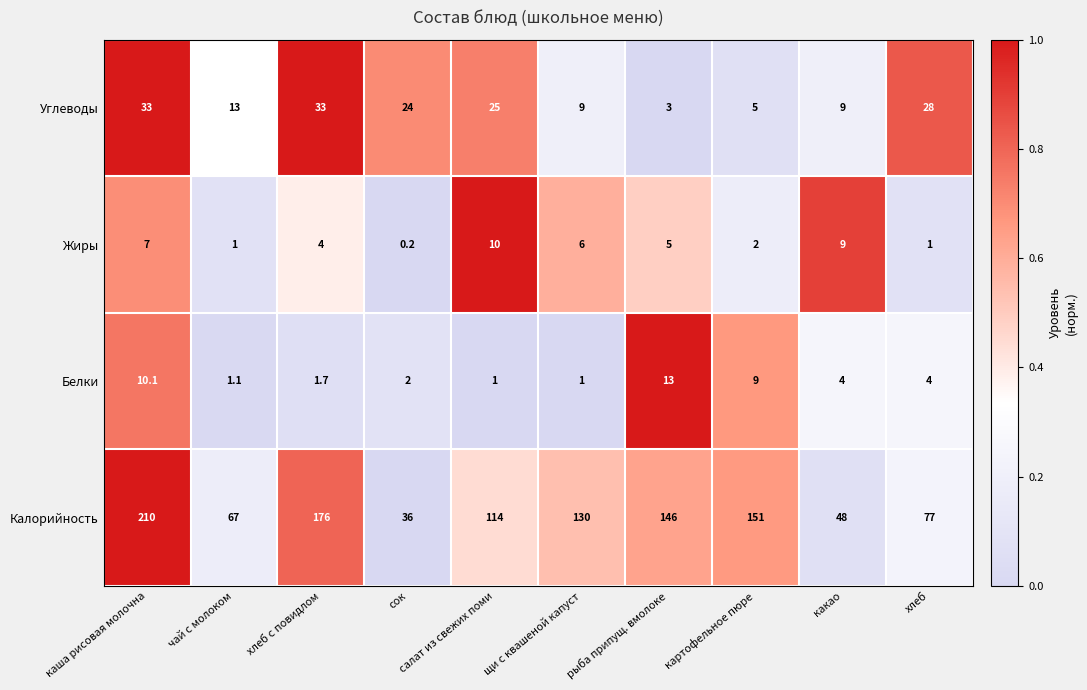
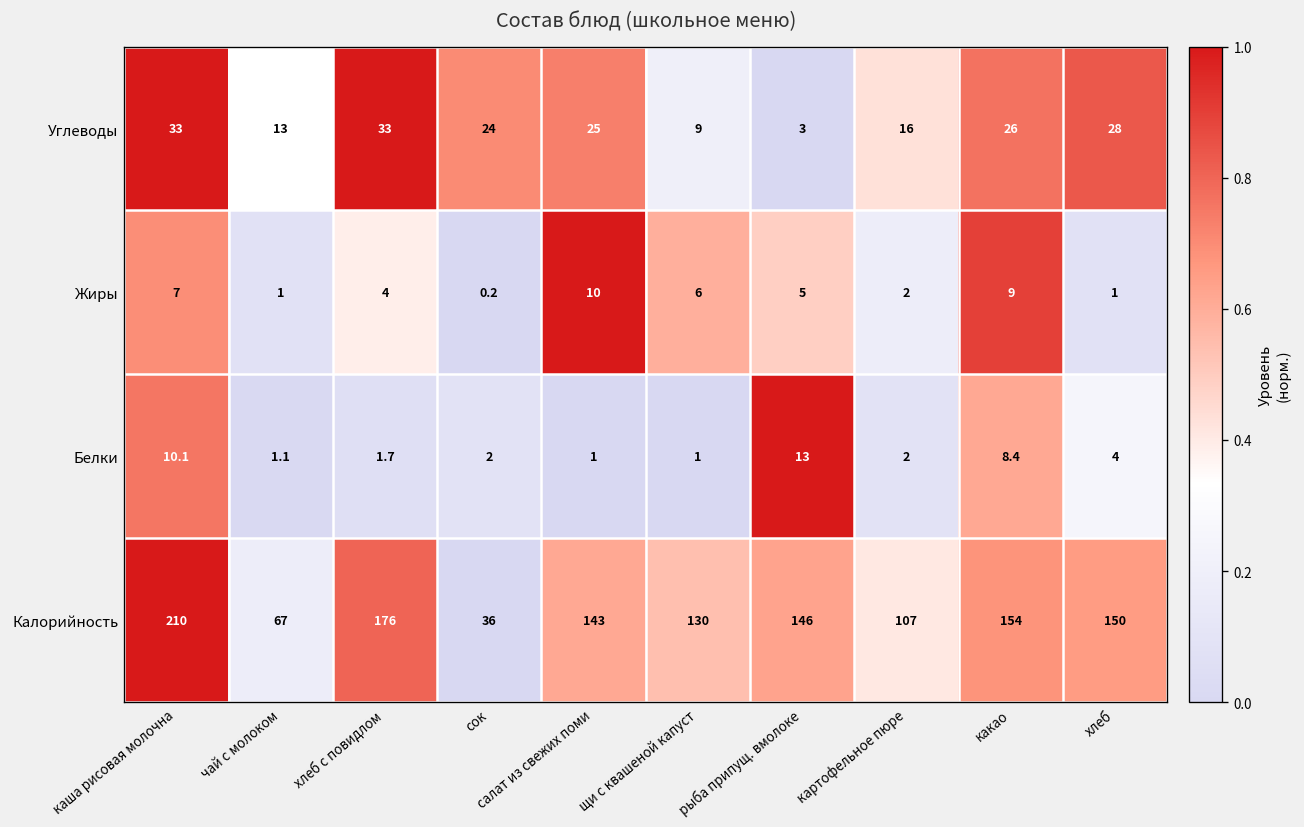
  {
    "Углеводы": {
      "каша рисовая молочна": 33,
      "чай с молоком": 13,
      "хлеб с повидлом": 33,
      "сок": 24,
      "салат из свежих поми": 25,
      "щи с квашеной капуст": 9,
      "рыба припущ. вмолоке": 3,
-     "картофельное пюре": 5,
-     "какао": 9,
+     "картофельное пюре": 16,
+     "какао": 26,
      "хлеб": 28
    },
    "Жиры": {
      "каша рисовая молочна": 7,
      "чай с молоком": 1,
      "хлеб с повидлом": 4,
      "сок": 0.2,
      "салат из свежих поми": 10,
      "щи с квашеной капуст": 6,
      "рыба припущ. вмолоке": 5,
      "картофельное пюре": 2,
      "какао": 9,
      "хлеб": 1
    },
    "Белки": {
      "каша рисовая молочна": 10.1,
      "чай с молоком": 1.1,
      "хлеб с повидлом": 1.7,
      "сок": 2,
      "салат из свежих поми": 1,
      "щи с квашеной капуст": 1,
      "рыба припущ. вмолоке": 13,
-     "картофельное пюре": 9,
-     "какао": 4,
+     "картофельное пюре": 2,
+     "какао": 8.4,
      "хлеб": 4
    },
    "Калорийность": {
      "каша рисовая молочна": 210,
      "чай с молоком": 67,
      "хлеб с повидлом": 176,
      "сок": 36,
-     "салат из свежих поми": 114,
+     "салат из свежих поми": 143,
      "щи с квашеной капуст": 130,
      "рыба припущ. вмолоке": 146,
-     "картофельное пюре": 151,
-     "какао": 48,
-     "хлеб": 77
+     "картофельное пюре": 107,
+     "какао": 154,
+     "хлеб": 150
    }
  }
